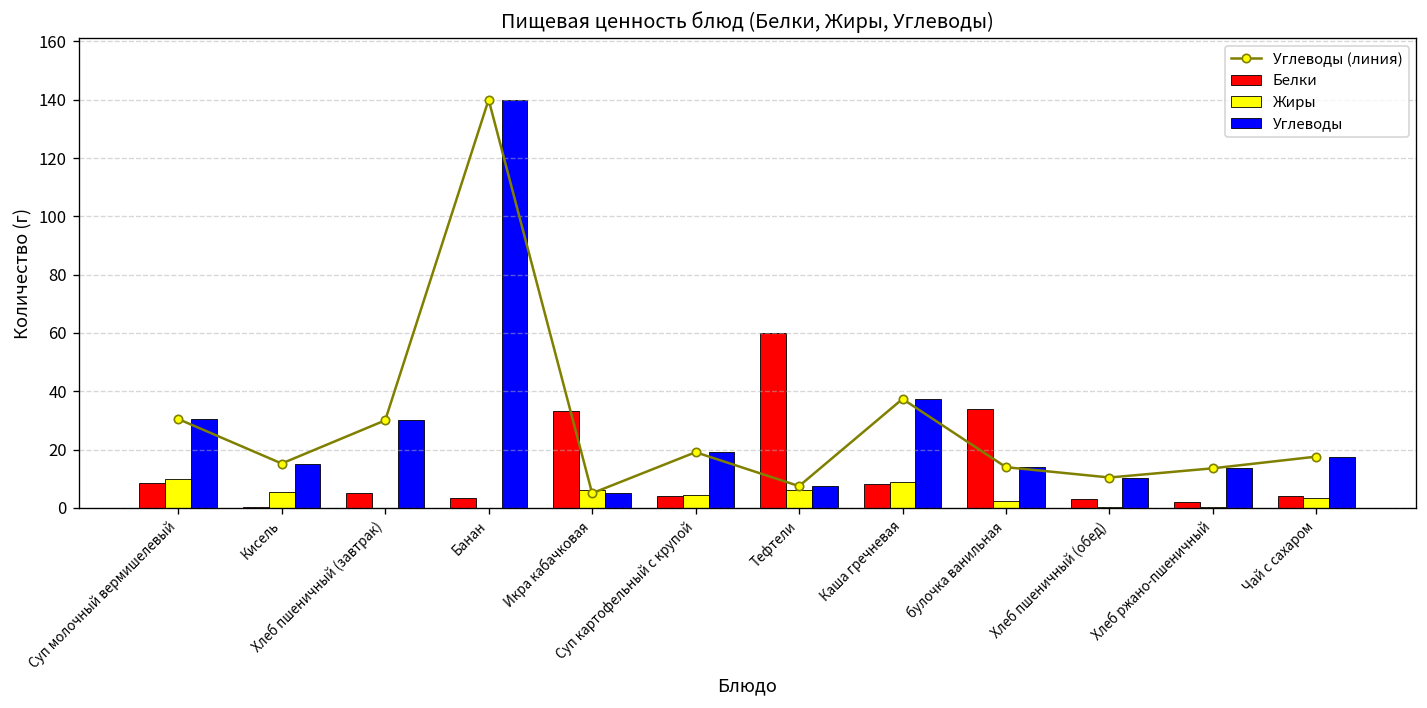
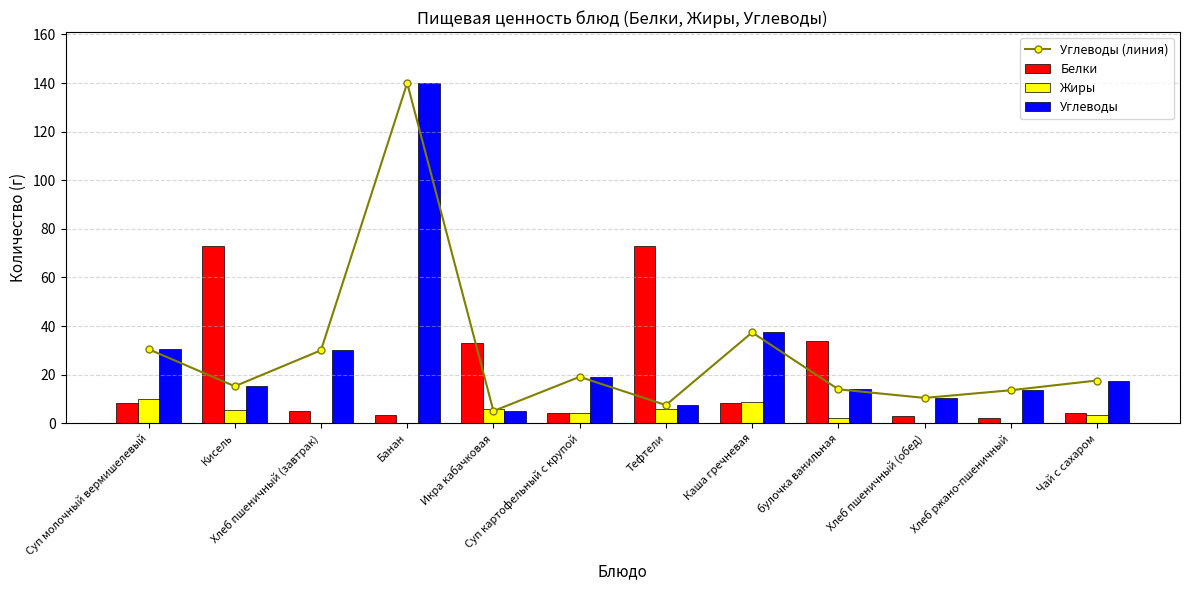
  {
    "Белки": {
      "Суп молочный вермишелевый": 8,
-     "Кисель": 0,
+     "Кисель": 73,
      "Хлеб пшеничный (завтрак)": 5,
      "Банан": 3,
      "Икра кабачковая": 33,
      "Суп картофельный с крупой": 4,
-     "Тефтели": 60,
+     "Тефтели": 73,
      "Каша гречневая": 8,
      "булочка ванильная": 34,
      "Хлеб пшеничный (обед)": 3,
      "Хлеб ржано-пшеничный": 2,
      "Чай с сахаром": 4
    },
    "Углеводы (линия)": {
      "Суп молочный вермишелевый": 30,
      "Кисель": 15,
      "Хлеб пшеничный (завтрак)": 30,
      "Банан": 140,
      "Икра кабачковая": 5,
      "Суп картофельный с крупой": 19,
      "Тефтели": 7,
      "Каша гречневая": 37,
      "булочка ванильная": 14,
      "Хлеб пшеничный (обед)": 10,
      "Хлеб ржано-пшеничный": 14,
      "Чай с сахаром": 18
    },
    "Жиры": {
      "Суп молочный вермишелевый": 10,
      "Кисель": 6,
      "Хлеб пшеничный (завтрак)": 0,
      "Банан": 0,
      "Икра кабачковая": 6,
      "Суп картофельный с крупой": 4,
      "Тефтели": 6,
      "Каша гречневая": 9,
      "булочка ванильная": 2,
      "Чай с сахаром": 4
    },
    "Углеводы": {
      "Суп молочный вермишелевый": 30,
      "Кисель": 15,
      "Хлеб пшеничный (завтрак)": 30,
      "Банан": 140,
      "Икра кабачковая": 5,
      "Суп картофельный с крупой": 19,
      "Тефтели": 7,
      "Каша гречневая": 37,
      "булочка ванильная": 14,
      "Хлеб пшеничный (обед)": 10,
      "Хлеб ржано-пшеничный": 14,
      "Чай с сахаром": 18
    }
  }
